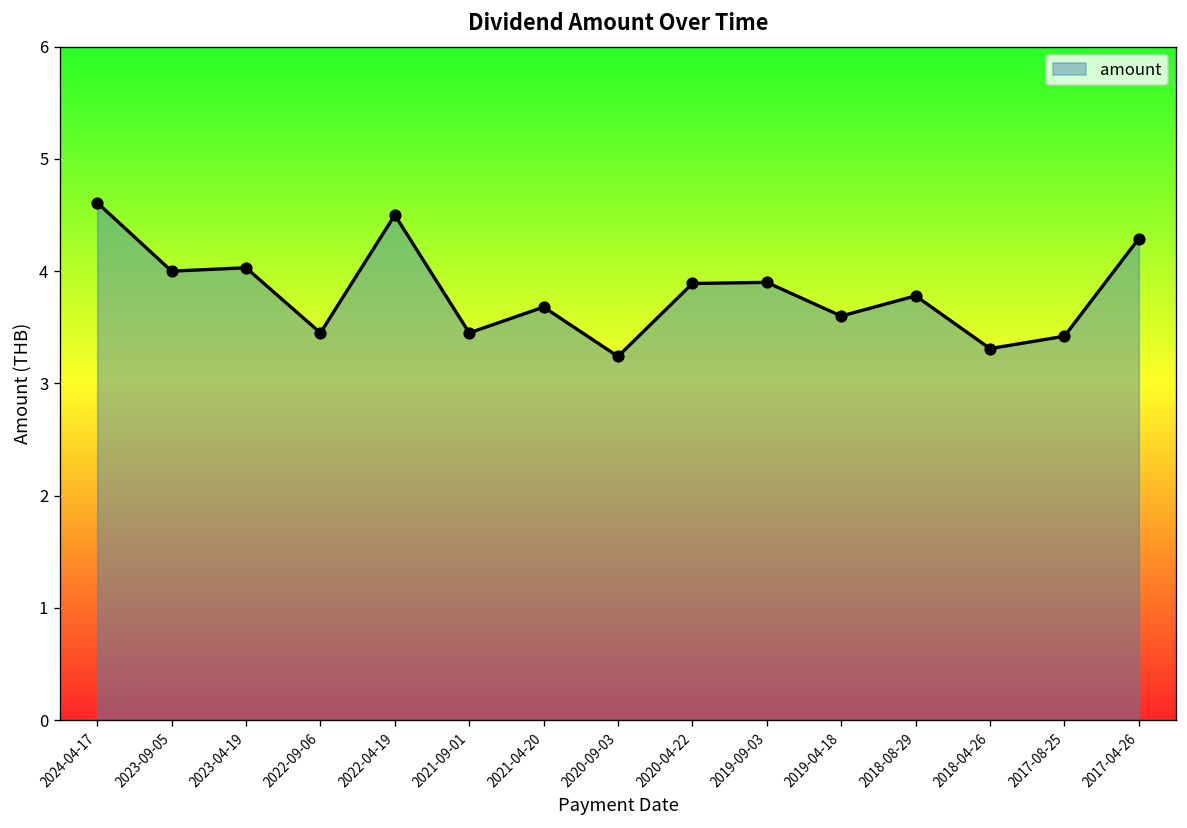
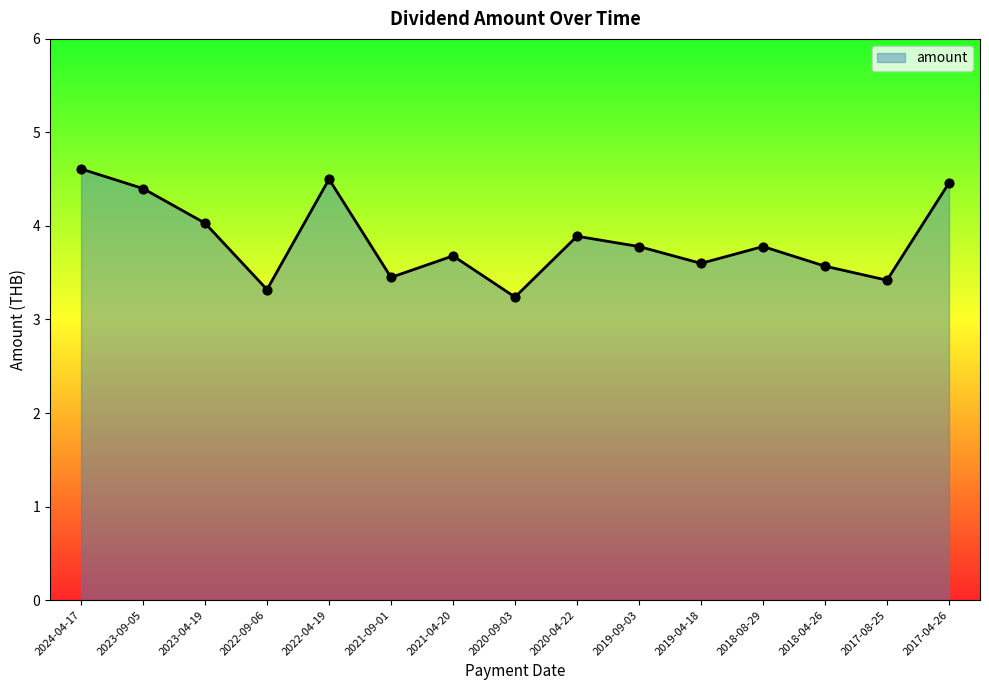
  {
    "2024-04-17": 4.6,
-   "2023-09-05": 4.0,
+   "2023-09-05": 4.4,
    "2023-04-19": 4.0,
-   "2022-09-06": 3.5,
+   "2022-09-06": 3.3,
    "2022-04-19": 4.5,
    "2021-09-01": 3.5,
    "2021-04-20": 3.7,
    "2020-09-03": 3.2,
    "2020-04-22": 3.9,
-   "2019-09-03": 3.9,
+   "2019-09-03": 3.8,
    "2019-04-18": 3.6,
    "2018-08-29": 3.8,
-   "2018-04-26": 3.3,
+   "2018-04-26": 3.6,
    "2017-08-25": 3.4,
-   "2017-04-26": 4.3
+   "2017-04-26": 4.5
  }
